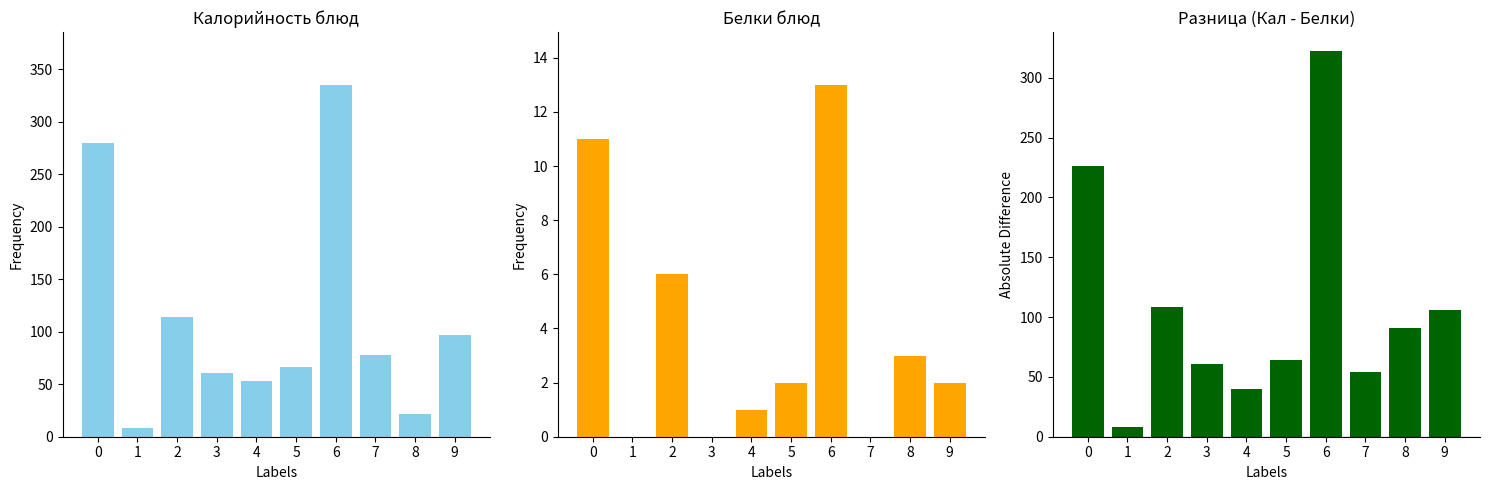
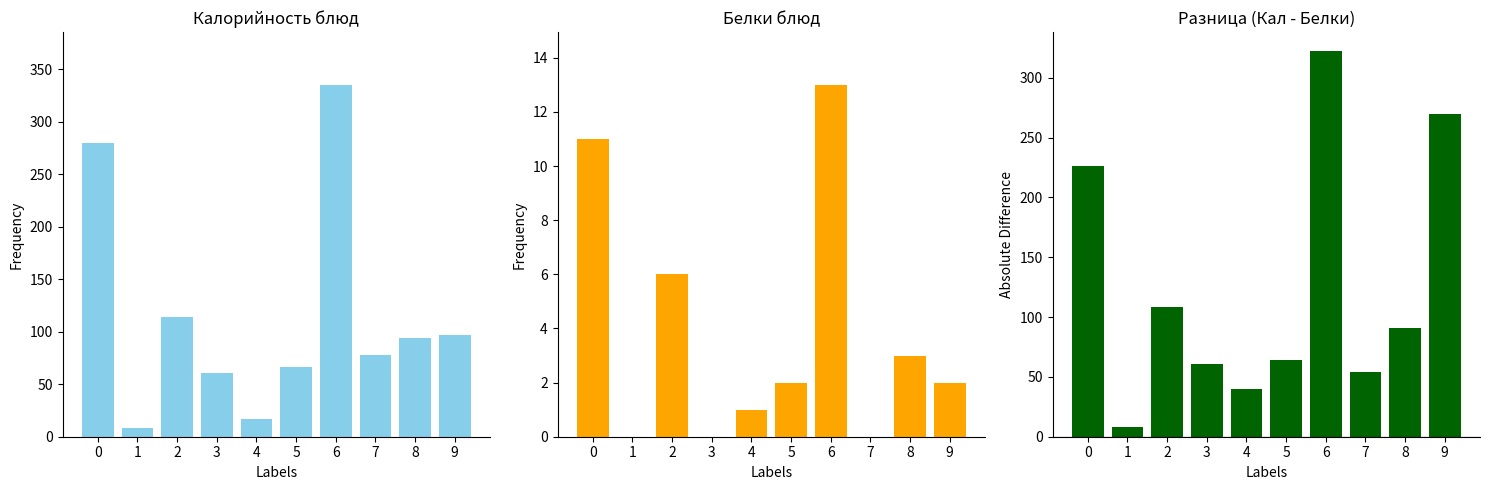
  {
    "Калорийность блюд": {
      "0": 280,
      "1": 8,
      "2": 114,
      "3": 61,
-     "4": 53,
+     "4": 17,
      "5": 66,
      "6": 335,
      "7": 78,
-     "8": 22,
+     "8": 94,
      "9": 97
    },
    "Белки блюд": {
      "0": 11.0,
      "1": 0.0,
      "2": 6.0,
      "3": 0.0,
      "4": 1.0,
      "5": 2.0,
      "6": 13.0,
      "7": 0.0,
      "8": 3.0,
      "9": 2.0
    },
    "Разница (Кал - Белки)": {
      "0": 226,
      "1": 8,
      "2": 108,
      "3": 61,
      "4": 40,
      "5": 64,
      "6": 322,
      "7": 54,
      "8": 91,
-     "9": 106
+     "9": 270
    }
  }
